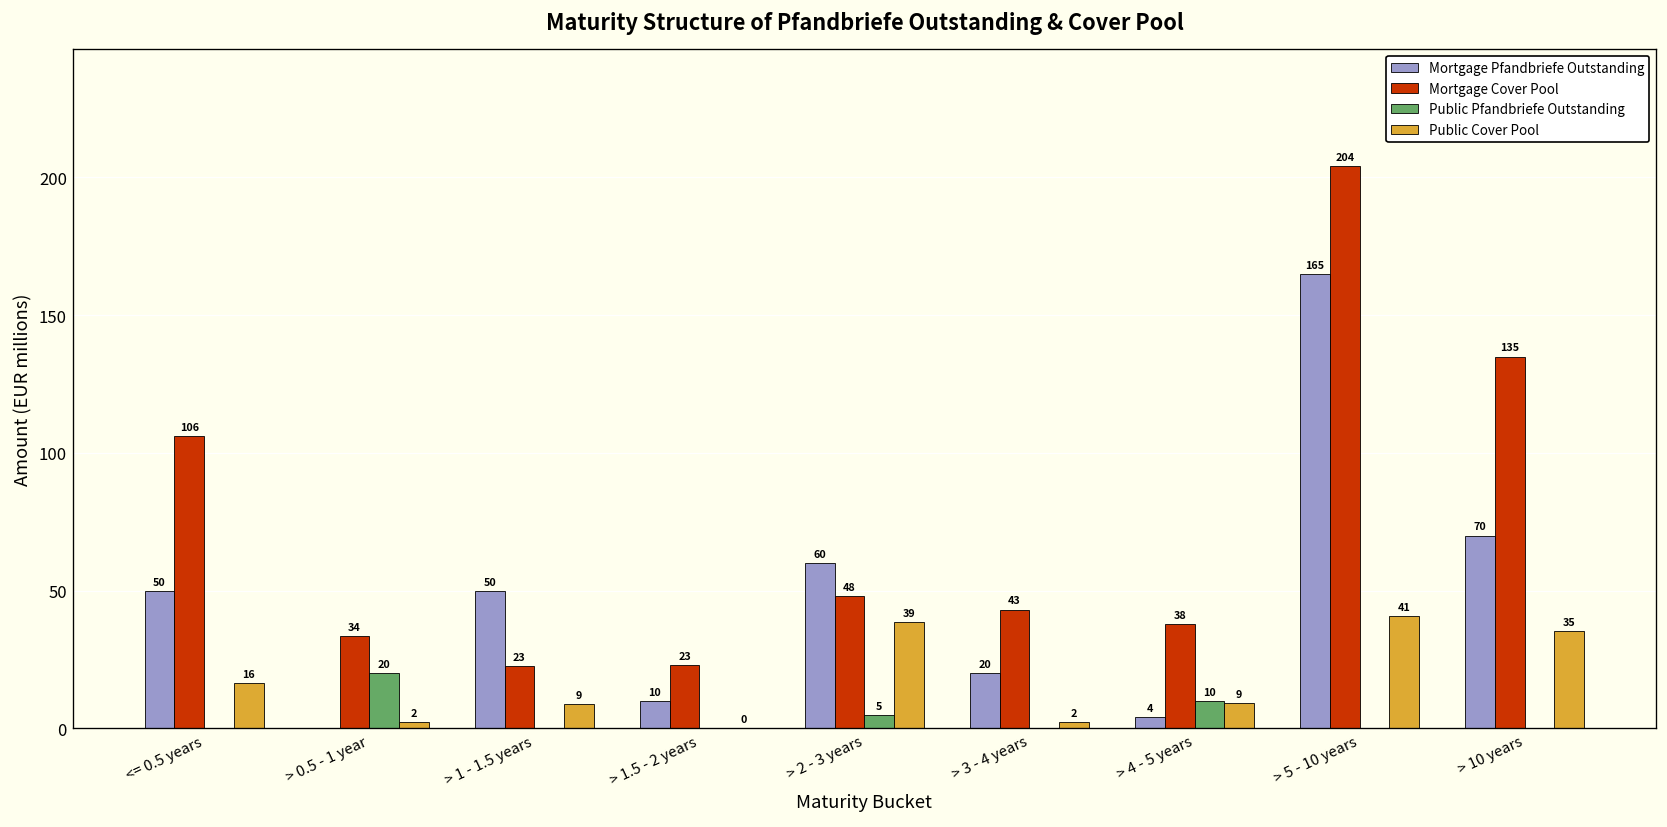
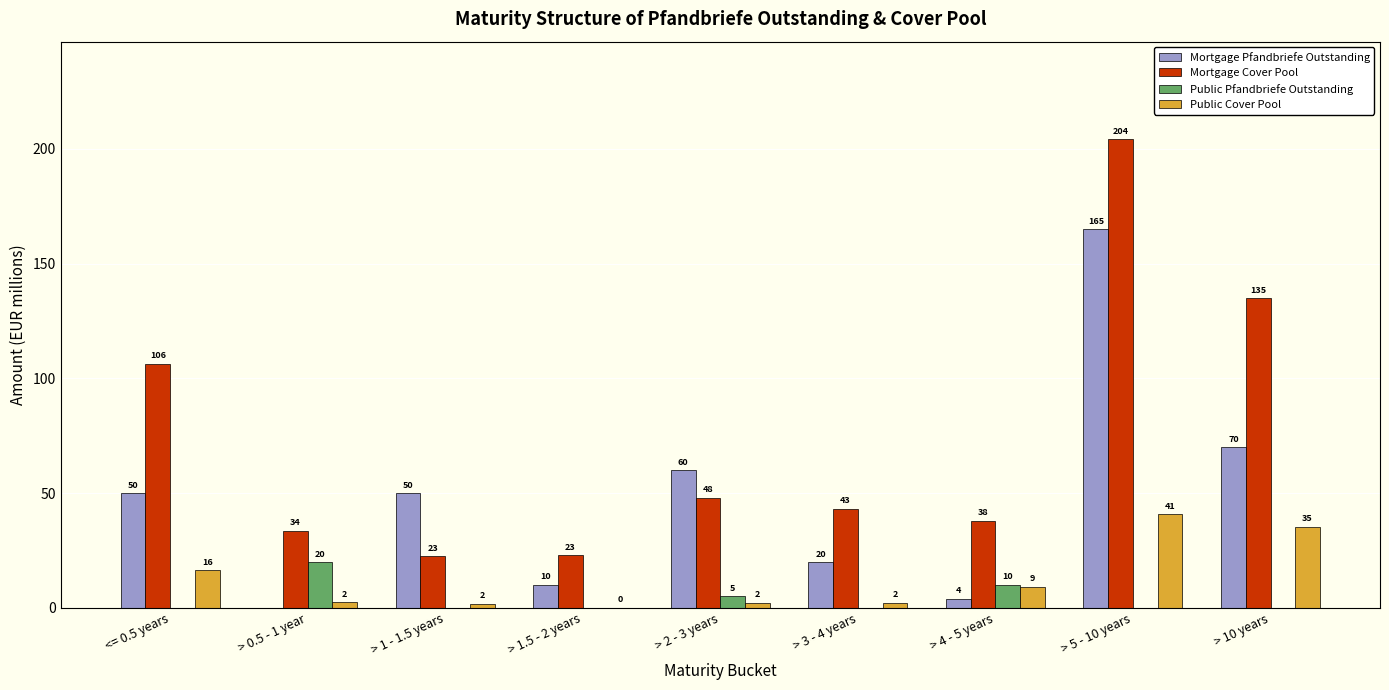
  {
    "Mortgage Pfandbriefe Outstanding": {
      "<= 0.5 years": 50,
      "> 1 - 1.5 years": 50,
      "> 1.5 - 2 years": 10,
      "> 2 - 3 years": 60,
      "> 3 - 4 years": 20,
      "> 4 - 5 years": 4,
      "> 5 - 10 years": 165,
      "> 10 years": 70
    },
    "Mortgage Cover Pool": {
      "<= 0.5 years": 106,
      "> 0.5 - 1 year": 34,
      "> 1 - 1.5 years": 23,
      "> 1.5 - 2 years": 23,
      "> 2 - 3 years": 48,
      "> 3 - 4 years": 43,
      "> 4 - 5 years": 38,
      "> 5 - 10 years": 204,
      "> 10 years": 135
    },
    "Public Pfandbriefe Outstanding": {
      "> 0.5 - 1 year": 20,
      "> 2 - 3 years": 5,
      "> 4 - 5 years": 10
    },
    "Public Cover Pool": {
      "<= 0.5 years": 16,
      "> 0.5 - 1 year": 2,
-     "> 1 - 1.5 years": 9,
+     "> 1 - 1.5 years": 2,
      "> 1.5 - 2 years": 0,
-     "> 2 - 3 years": 39,
+     "> 2 - 3 years": 2,
      "> 3 - 4 years": 2,
      "> 4 - 5 years": 9,
      "> 5 - 10 years": 41,
      "> 10 years": 35
    }
  }
